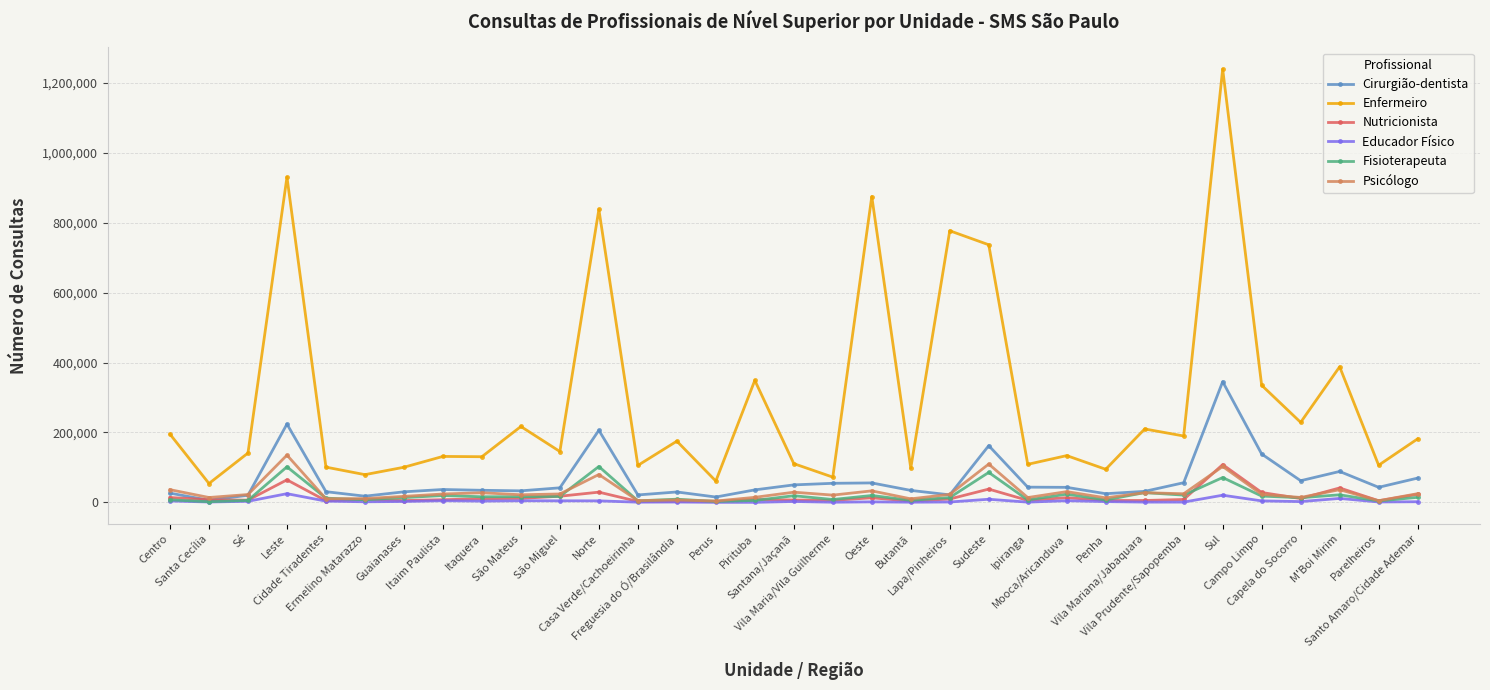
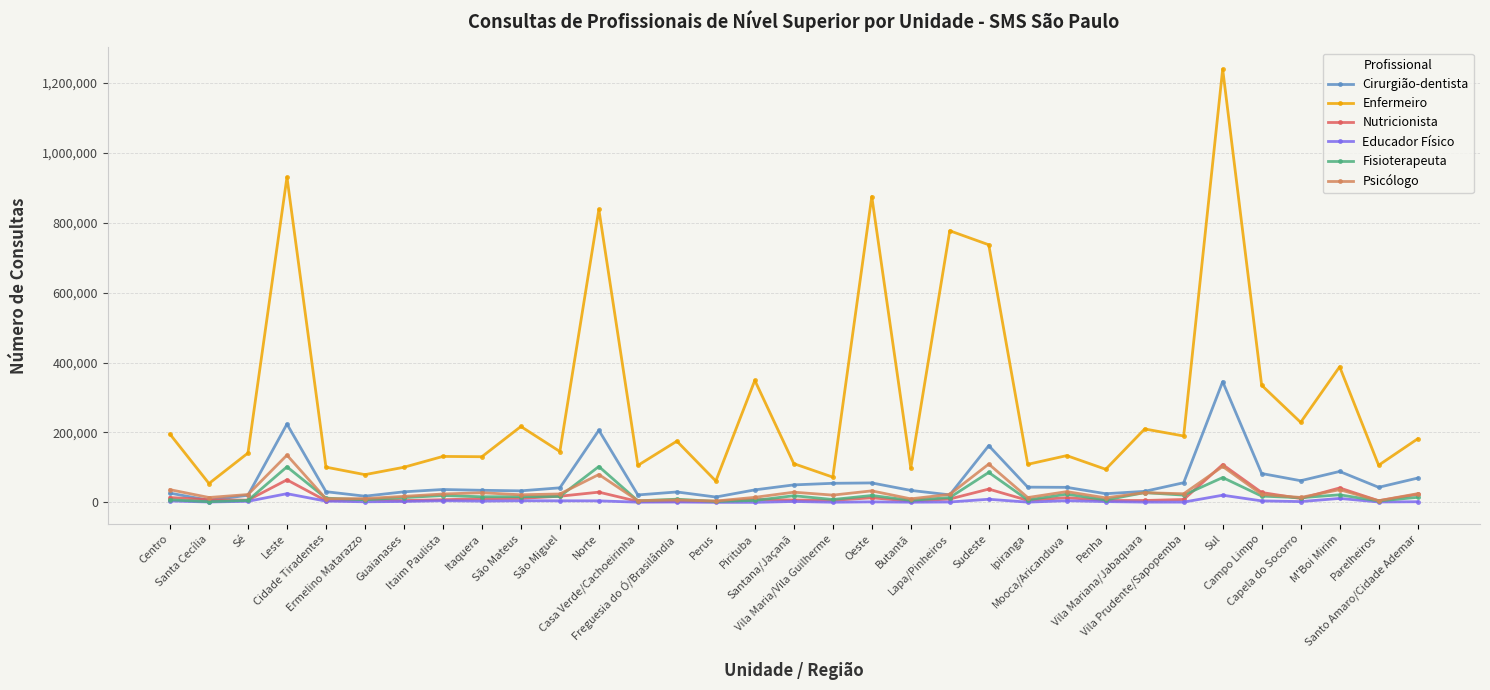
  {
    "Cirurgião-dentista": {
      "Centro": "30,000",
      "Leste": "220,000",
      "Cidade Tiradentes": "30,000",
      "Guaianases": "30,000",
      "Itaim Paulista": "40,000",
      "São Mateus": "30,000",
      "São Miguel": "40,000",
      "Norte": "210,000",
      "Casa Verde/Cachoeirinha": "20,000",
      "Freguesia do Ó/Brasilândia": "30,000",
      "Perus": "20,000",
      "Pirituba": "40,000",
      "Santana/Jaçanã": "50,000",
      "Vila Maria/Vila Guilherme": "50,000",
      "Oeste": "60,000",
      "Butantã": "30,000",
      "Sudeste": "160,000",
      "Ipiranga": "40,000",
      "Mooca/Aricanduva": "40,000",
      "Penha": "20,000",
      "Vila Prudente/Sapopemba": "60,000",
      "Sul": "350,000",
-     "Campo Limpo": "140,000",
+     "Campo Limpo": "80,000",
      "Capela do Socorro": "60,000",
      "M'Boi Mirim": "90,000",
      "Parelheiros": "40,000",
      "Santo Amaro/Cidade Ademar": "70,000"
    },
    "Enfermeiro": {
      "Centro": "190,000",
      "Santa Cecília": "50,000",
      "Sé": "140,000",
      "Leste": "930,000",
      "Cidade Tiradentes": "100,000",
      "Ermelino Matarazzo": "80,000",
      "Guaianases": "100,000",
      "Itaim Paulista": "130,000",
      "Itaquera": "130,000",
      "São Mateus": "220,000",
      "São Miguel": "150,000",
      "Norte": "840,000",
      "Casa Verde/Cachoeirinha": "110,000",
      "Freguesia do Ó/Brasilândia": "180,000",
      "Perus": "60,000",
      "Pirituba": "350,000",
      "Santana/Jaçanã": "110,000",
      "Vila Maria/Vila Guilherme": "70,000",
      "Oeste": "870,000",
      "Butantã": "100,000",
      "Lapa/Pinheiros": "780,000",
      "Sudeste": "740,000",
      "Ipiranga": "110,000",
      "Mooca/Aricanduva": "130,000",
      "Penha": "90,000",
      "Vila Mariana/Jabaquara": "210,000",
      "Vila Prudente/Sapopemba": "190,000",
      "Sul": "1,240,000",
      "Campo Limpo": "330,000",
      "Capela do Socorro": "230,000",
      "M'Boi Mirim": "390,000",
      "Parelheiros": "110,000",
      "Santo Amaro/Cidade Ademar": "180,000"
    },
    "Educador Físico": {
      "Leste": "20,000",
      "São Miguel": "0",
      "Norte": "0",
      "Oeste": "0",
      "Lapa/Pinheiros": "0",
      "Sudeste": "10,000",
      "Mooca/Aricanduva": "0",
      "Vila Prudente/Sapopemba": "0",
      "Sul": "20,000",
      "Campo Limpo": "0",
      "Capela do Socorro": "0",
      "M'Boi Mirim": "10,000",
      "Santo Amaro/Cidade Ademar": "0"
    },
    "Fisioterapeuta": {
      "Leste": "100,000",
      "Norte": "100,000",
      "Santana/Jaçanã": "20,000",
      "Sudeste": "90,000",
      "Mooca/Aricanduva": "20,000",
      "Sul": "70,000",
      "M'Boi Mirim": "20,000",
      "Santo Amaro/Cidade Ademar": "10,000"
    }
  }
